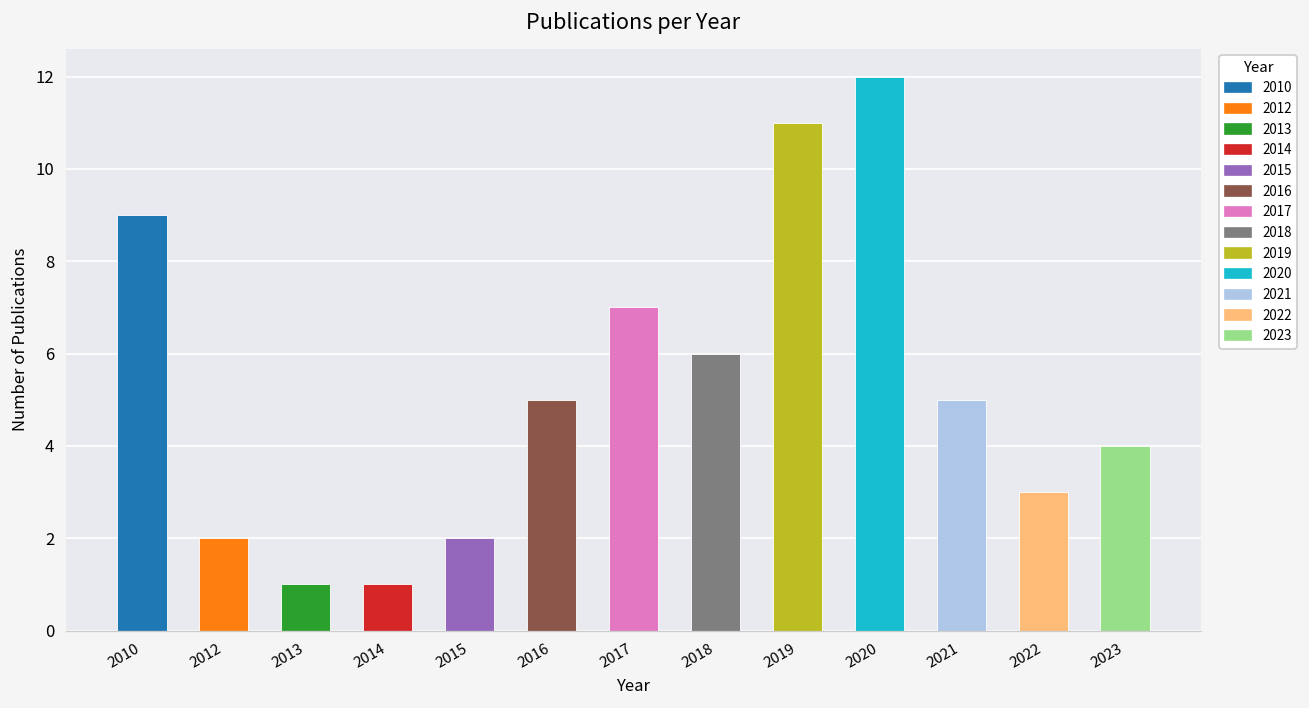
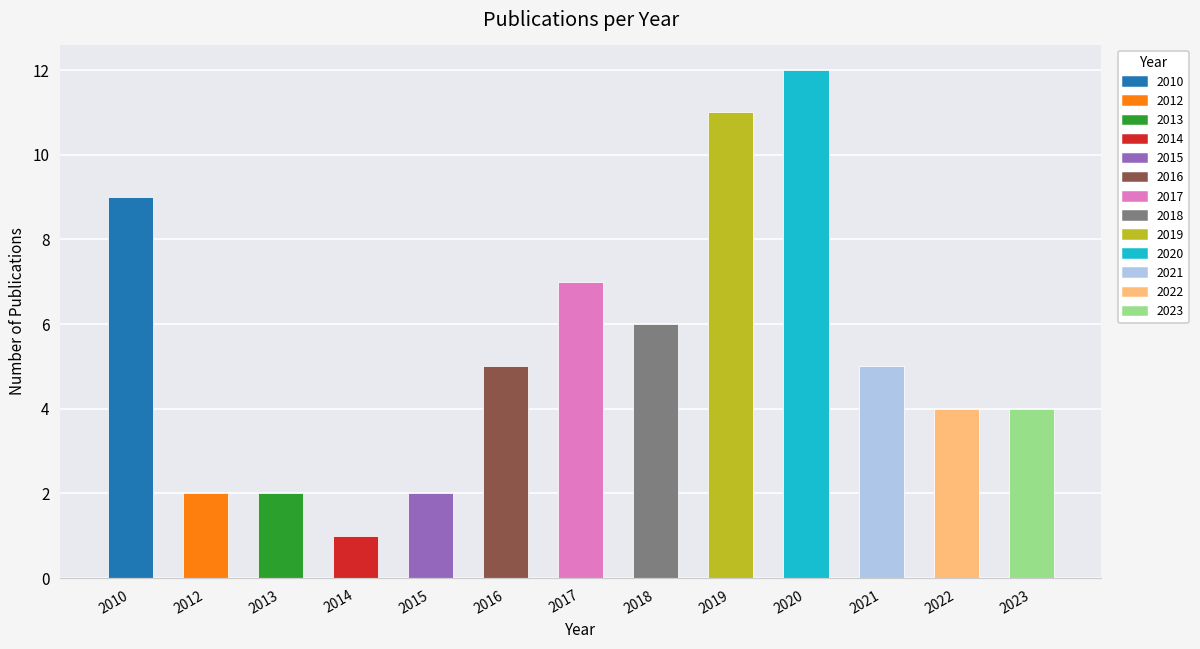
  {
    "2010": 9,
    "2012": 2,
-   "2013": 1,
+   "2013": 2,
    "2014": 1,
    "2015": 2,
    "2016": 5,
    "2017": 7,
    "2018": 6,
    "2019": 11,
    "2020": 12,
    "2021": 5,
-   "2022": 3,
+   "2022": 4,
    "2023": 4
  }
